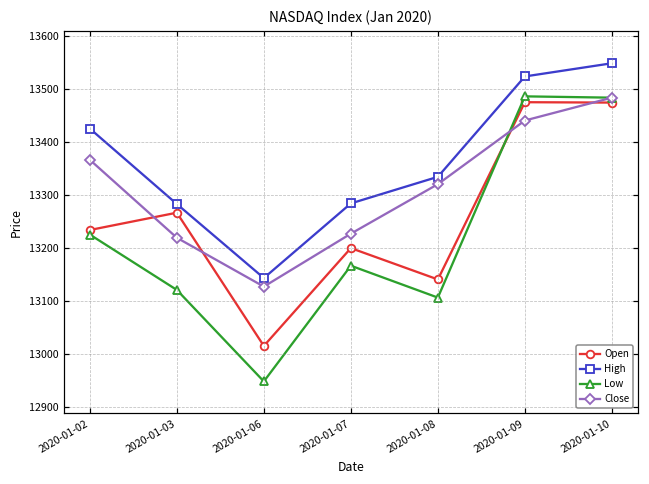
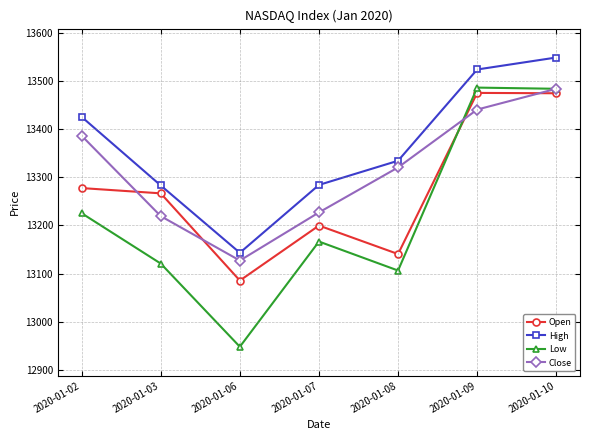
  {
    "Open": {
-     "2020-01-02": 13230,
+     "2020-01-02": 13280,
      "2020-01-03": 13270,
-     "2020-01-06": 13020,
+     "2020-01-06": 13090,
      "2020-01-07": 13200,
      "2020-01-08": 13140,
      "2020-01-09": 13470,
      "2020-01-10": 13470
    },
    "High": {
      "2020-01-02": 13430,
      "2020-01-03": 13280,
      "2020-01-06": 13140,
      "2020-01-07": 13280,
      "2020-01-08": 13330,
      "2020-01-09": 13520,
      "2020-01-10": 13550
    },
    "Low": {
      "2020-01-02": 13230,
      "2020-01-03": 13120,
      "2020-01-06": 12950,
      "2020-01-07": 13170,
      "2020-01-08": 13110,
      "2020-01-09": 13490
    },
    "Close": {
-     "2020-01-02": 13370,
+     "2020-01-02": 13390,
      "2020-01-03": 13220,
      "2020-01-06": 13130,
      "2020-01-07": 13230,
      "2020-01-08": 13320,
      "2020-01-09": 13440
    }
  }
